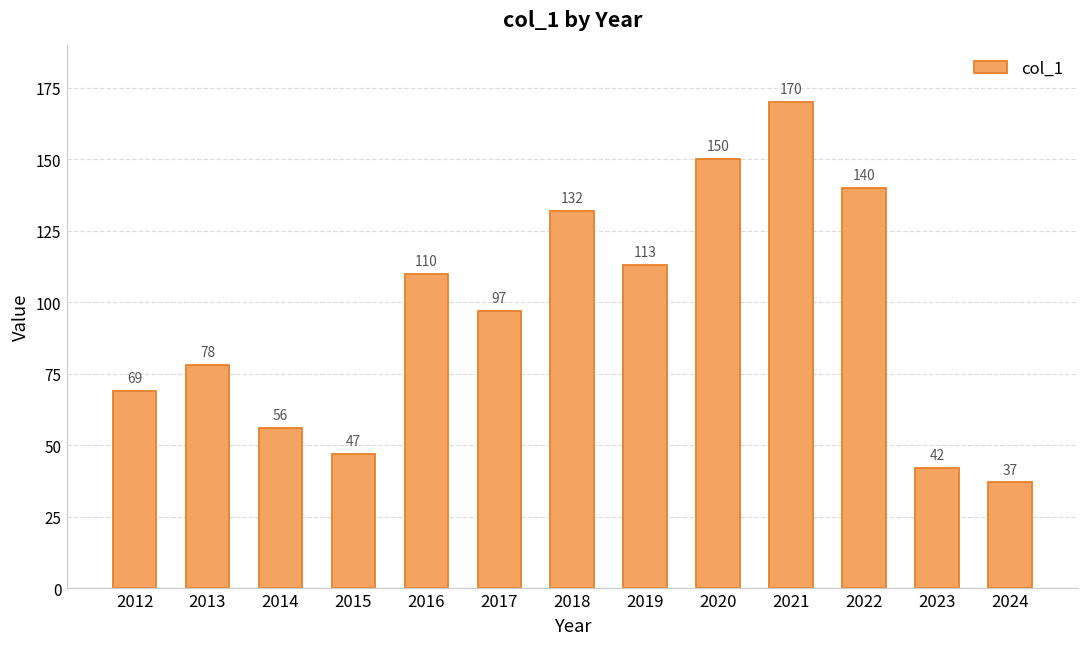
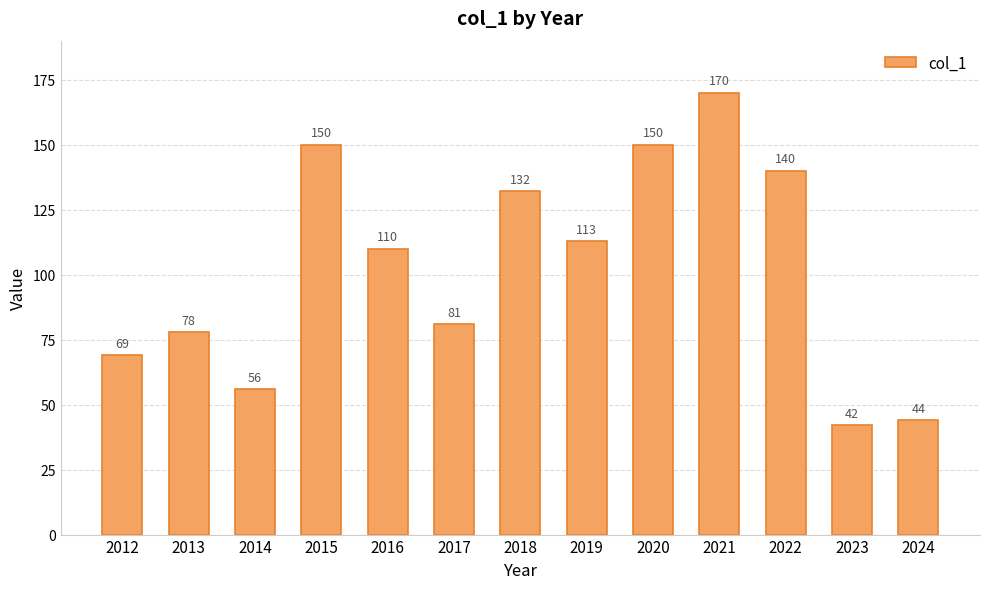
  {
    "2012": 69,
    "2013": 78,
    "2014": 56,
-   "2015": 47,
+   "2015": 150,
    "2016": 110,
-   "2017": 97,
+   "2017": 81,
    "2018": 132,
    "2019": 113,
    "2020": 150,
    "2021": 170,
    "2022": 140,
    "2023": 42,
-   "2024": 37
+   "2024": 44
  }
